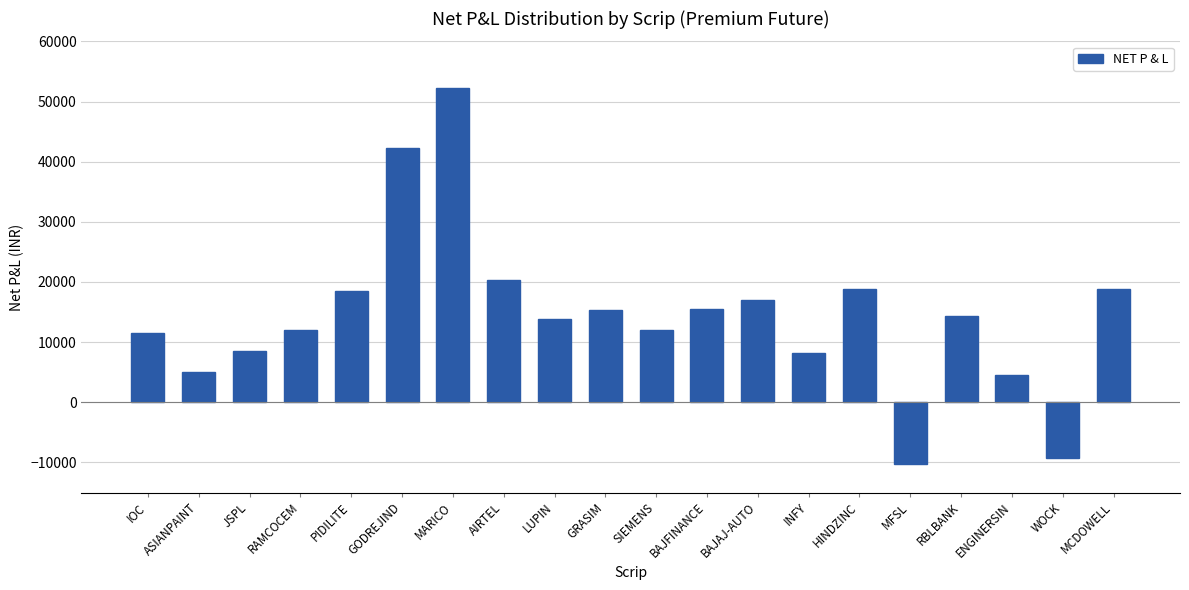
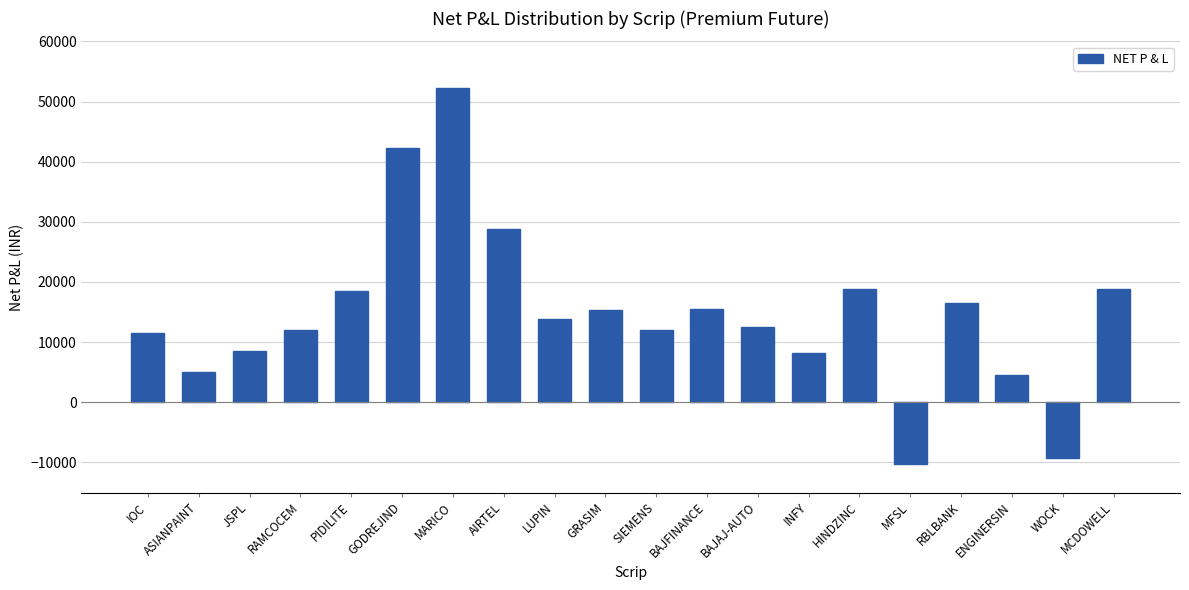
  {
    "IOC": 12000,
    "ASIANPAINT": 5000,
    "JSPL": 9000,
    "RAMCOCEM": 12000,
    "PIDILITE": 19000,
    "GODREJIND": 42000,
    "MARICO": 52000,
-   "AIRTEL": 20000,
+   "AIRTEL": 29000,
    "LUPIN": 14000,
    "GRASIM": 15000,
    "SIEMENS": 12000,
    "BAJFINANCE": 15000,
-   "BAJAJ-AUTO": 17000,
+   "BAJAJ-AUTO": 12000,
    "INFY": 8000,
    "HINDZINC": 19000,
    "MFSL": -10000,
-   "RBLBANK": 14000,
+   "RBLBANK": 17000,
    "ENGINERSIN": 5000,
    "WOCK": -9000,
    "MCDOWELL": 19000
  }
